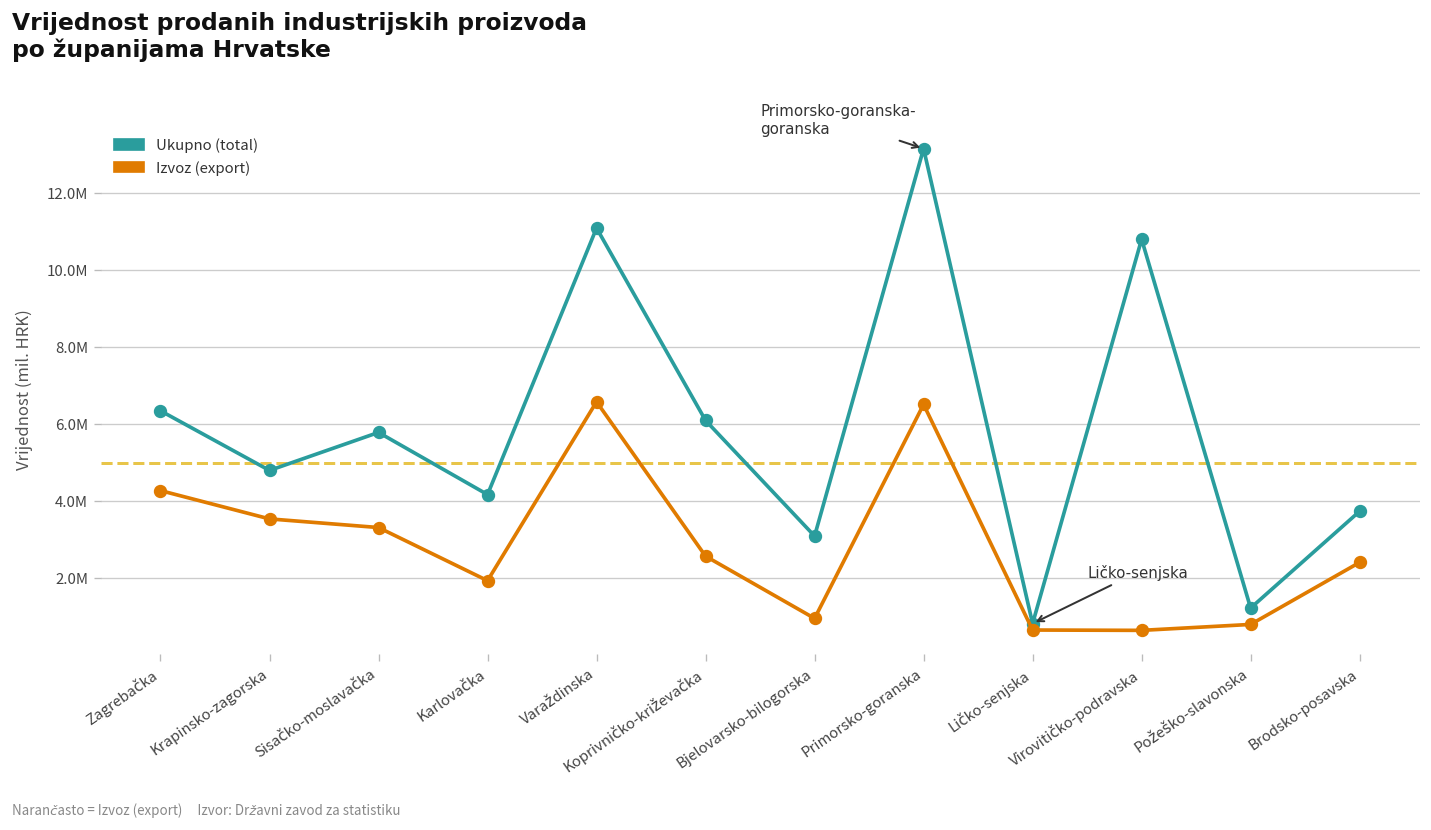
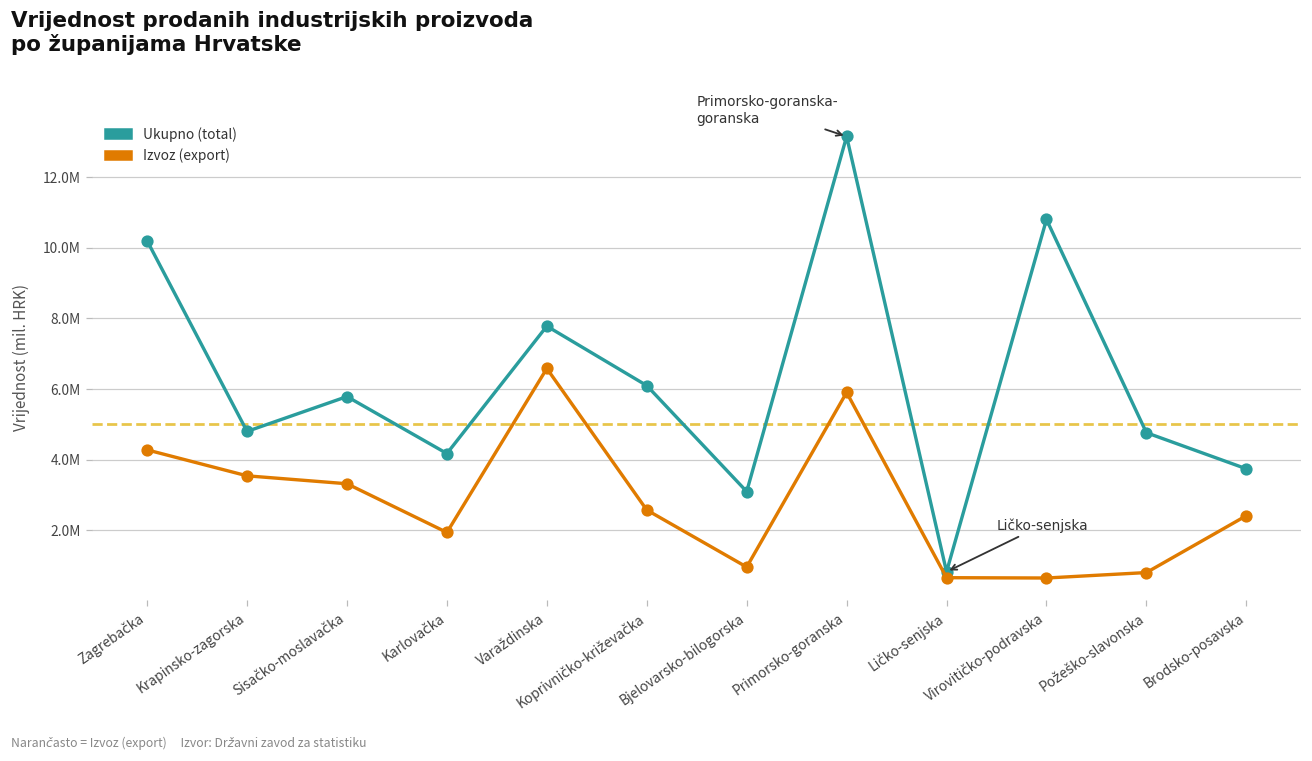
  {
    "Ukupno (total)": {
-     "Zagrebačka": 6300000,
+     "Zagrebačka": 10200000,
      "Krapinsko-zagorska": 4800000,
      "Sisačko-moslavačka": 5800000,
      "Karlovačka": 4200000,
-     "Varaždinska": 11100000,
+     "Varaždinska": 7800000,
      "Koprivničko-križevačka": 6100000,
      "Bjelovarsko-bilogorska": 3100000,
      "Primorsko-goranska": 13100000,
      "Ličko-senjska": 800000,
      "Virovitičko-podravska": 10800000,
-     "Požeško-slavonska": 1200000,
+     "Požeško-slavonska": 4800000,
      "Brodsko-posavska": 3700000
    },
    "Izvoz (export)": {
      "Zagrebačka": 4300000,
      "Krapinsko-zagorska": 3500000,
      "Sisačko-moslavačka": 3300000,
      "Karlovačka": 1900000,
      "Varaždinska": 6600000,
      "Koprivničko-križevačka": 2600000,
      "Bjelovarsko-bilogorska": 1000000,
-     "Primorsko-goranska": 6500000,
+     "Primorsko-goranska": 5900000,
      "Ličko-senjska": 700000,
      "Virovitičko-podravska": 600000,
      "Požeško-slavonska": 800000,
      "Brodsko-posavska": 2400000
    }
  }
